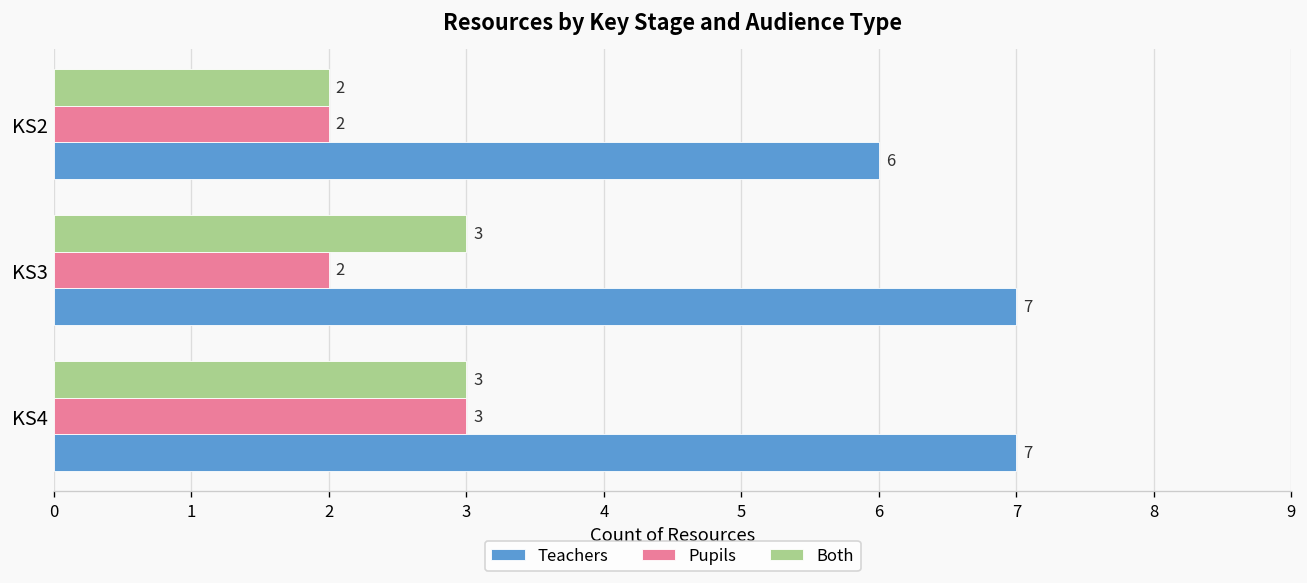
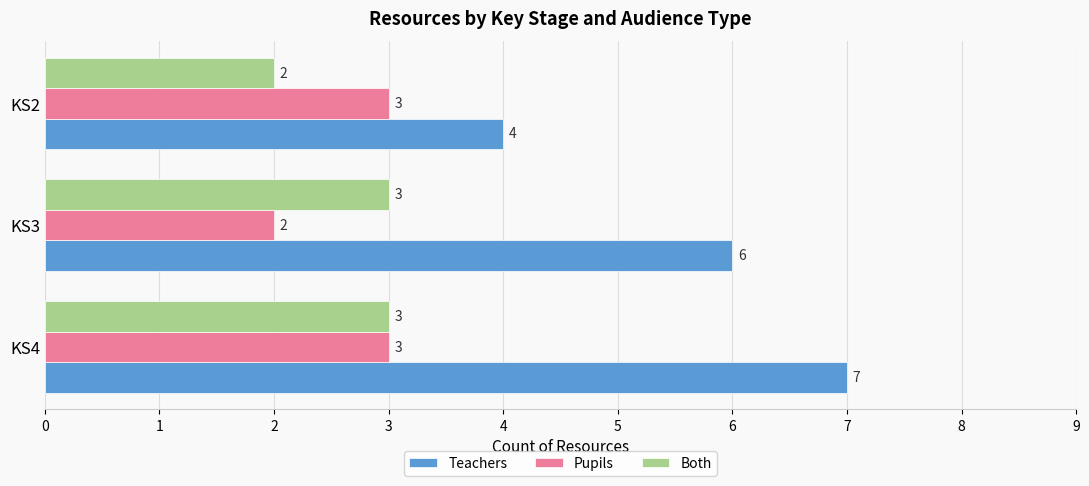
  {
    "Teachers": {
-     "KS2": 6,
-     "KS3": 7,
+     "KS2": 4,
+     "KS3": 6,
      "KS4": 7
    },
    "Pupils": {
-     "KS2": 2,
+     "KS2": 3,
      "KS3": 2,
      "KS4": 3
    },
    "Both": {
      "KS2": 2,
      "KS3": 3,
      "KS4": 3
    }
  }
